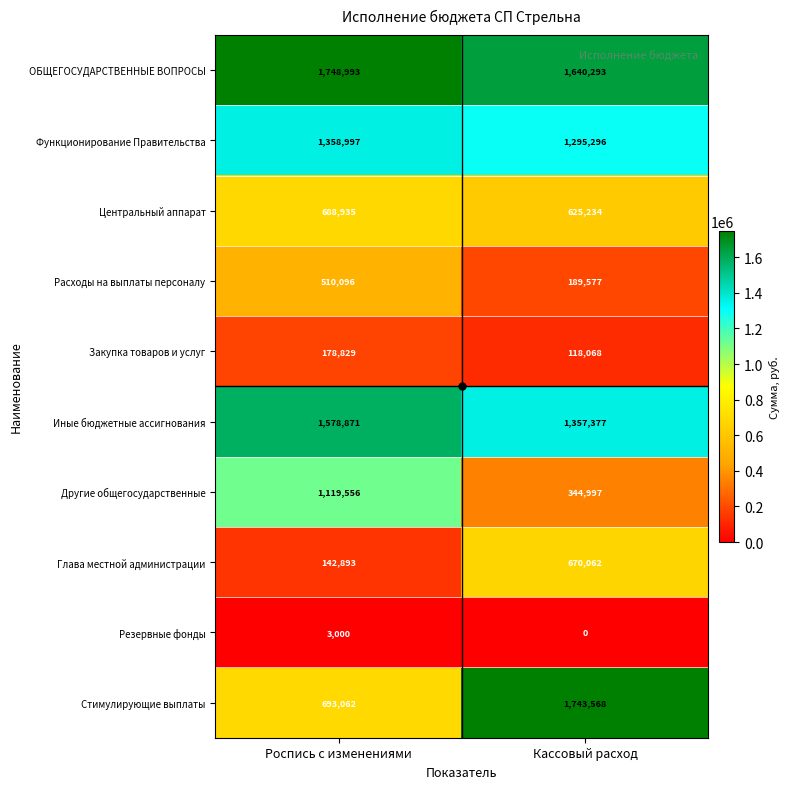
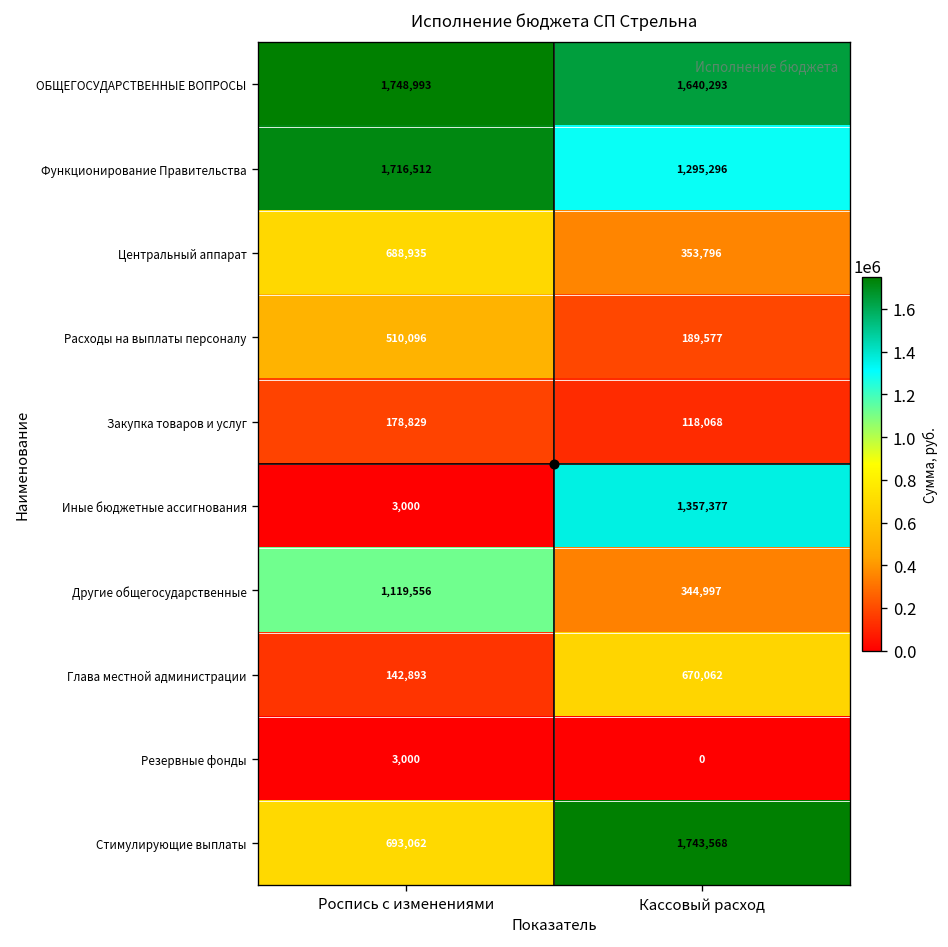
  {
    "ОБЩЕГОСУДАРСТВЕННЫЕ ВОПРОСЫ": {
      "Роспись с изменениями": "1,748,993"
    },
    "Функционирование Правительства": {
-     "Роспись с изменениями": "1,358,997",
+     "Роспись с изменениями": "1,716,512",
      "Кассовый расход": "1,295,296"
    },
    "Центральный аппарат": {
      "Роспись с изменениями": "688,935",
-     "Кассовый расход": "625,234"
+     "Кассовый расход": "353,796"
    },
    "Расходы на выплаты персоналу": {
      "Роспись с изменениями": "510,096",
      "Кассовый расход": "189,577"
    },
    "Закупка товаров и услуг": {
      "Роспись с изменениями": "178,829",
      "Кассовый расход": "118,068"
    },
    "Иные бюджетные ассигнования": {
-     "Роспись с изменениями": "1,578,871",
+     "Роспись с изменениями": "3,000",
      "Кассовый расход": "1,357,377"
    },
    "Другие общегосударственные": {
      "Роспись с изменениями": "1,119,556",
      "Кассовый расход": "344,997"
    },
    "Глава местной администрации": {
      "Роспись с изменениями": "142,893",
      "Кассовый расход": "670,062"
    },
    "Резервные фонды": {
      "Роспись с изменениями": "3,000",
      "Кассовый расход": "0"
    },
    "Стимулирующие выплаты": {
      "Роспись с изменениями": "693,062",
      "Кассовый расход": "1,743,568"
    }
  }
